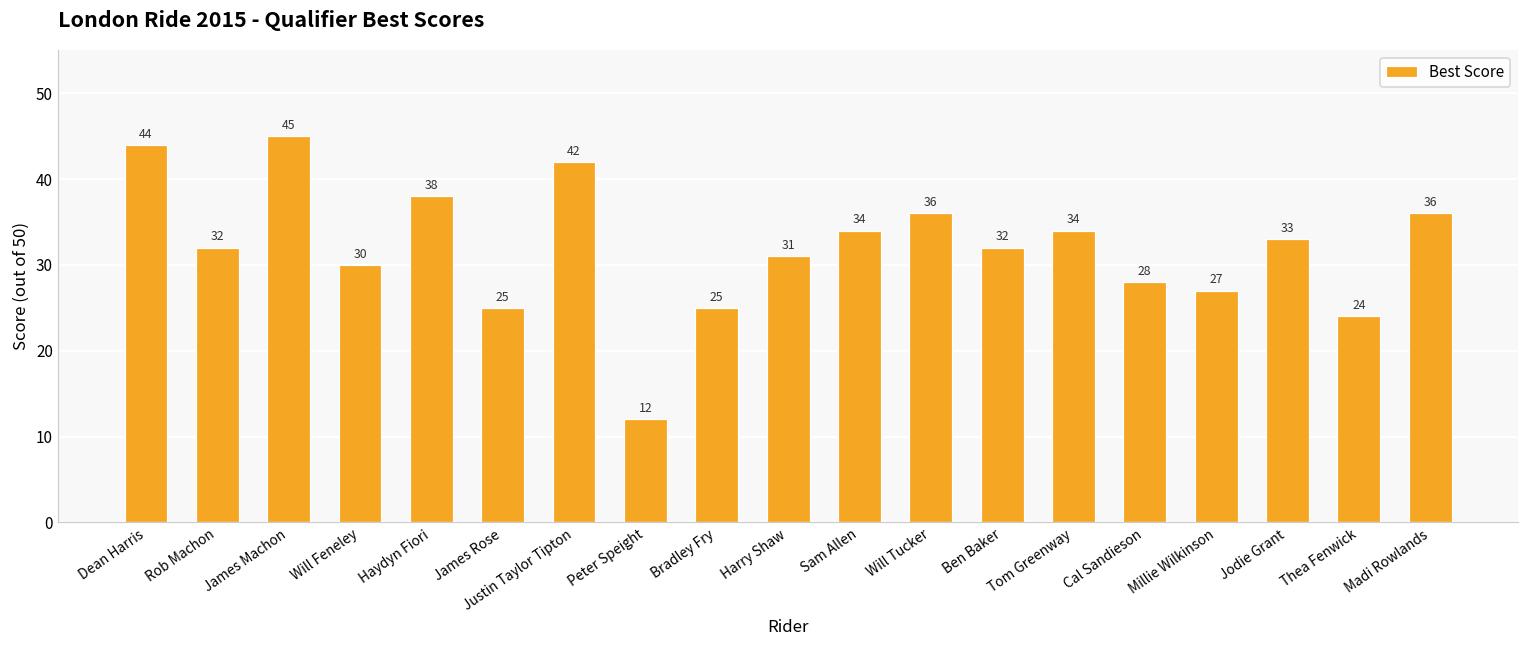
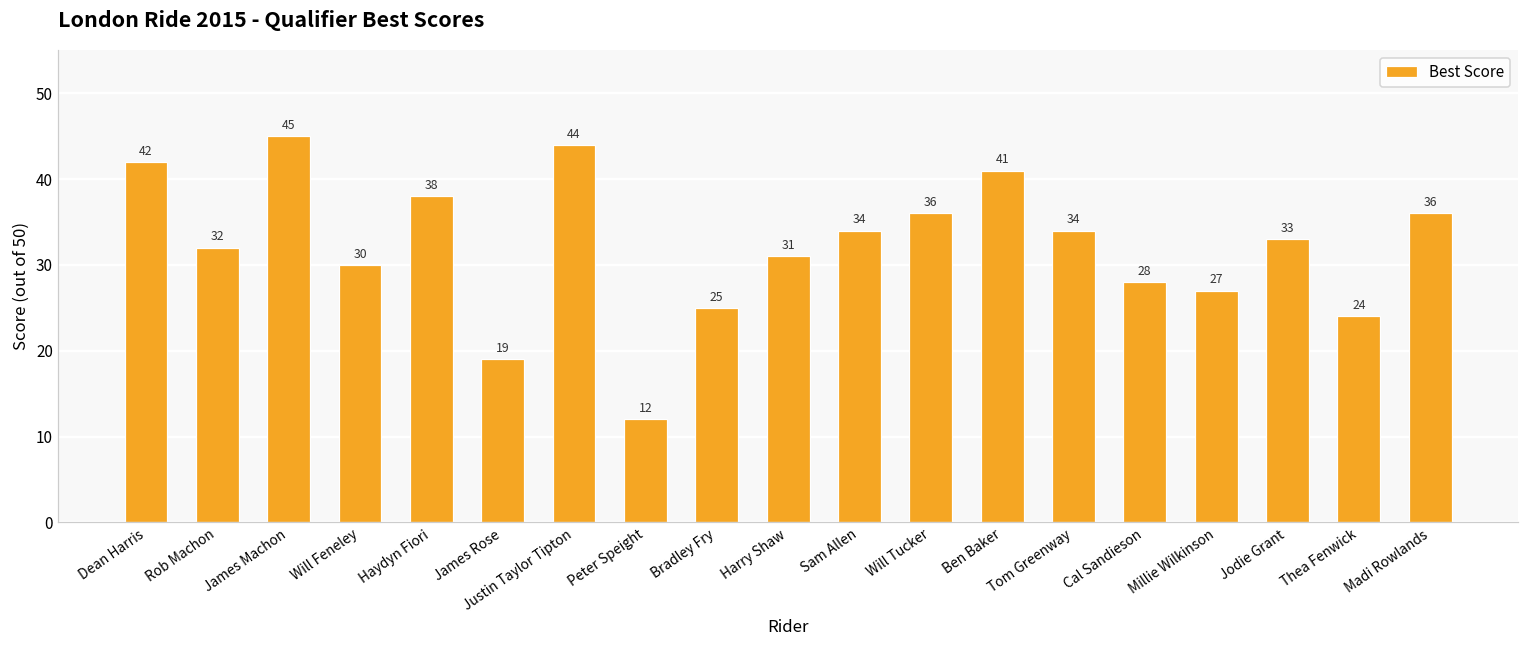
  {
-   "Dean Harris": 44,
+   "Dean Harris": 42,
    "Rob Machon": 32,
    "James Machon": 45,
    "Will Feneley": 30,
    "Haydyn Fiori": 38,
-   "James Rose": 25,
-   "Justin Taylor Tipton": 42,
+   "James Rose": 19,
+   "Justin Taylor Tipton": 44,
    "Peter Speight": 12,
    "Bradley Fry": 25,
    "Harry Shaw": 31,
    "Sam Allen": 34,
    "Will Tucker": 36,
-   "Ben Baker": 32,
+   "Ben Baker": 41,
    "Tom Greenway": 34,
    "Cal Sandieson": 28,
    "Millie Wilkinson": 27,
    "Jodie Grant": 33,
    "Thea Fenwick": 24,
    "Madi Rowlands": 36
  }
